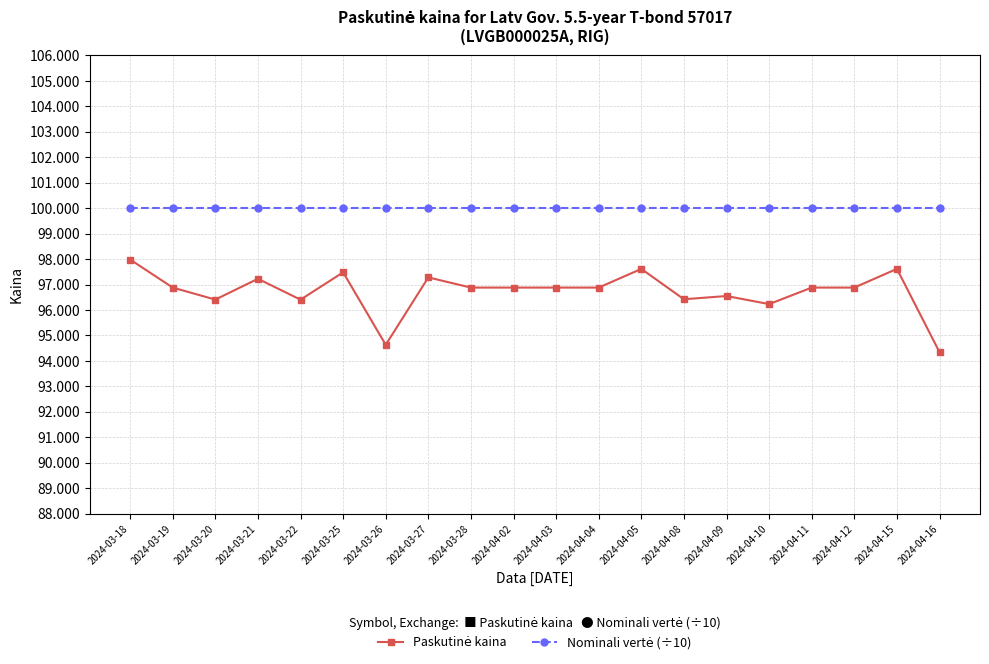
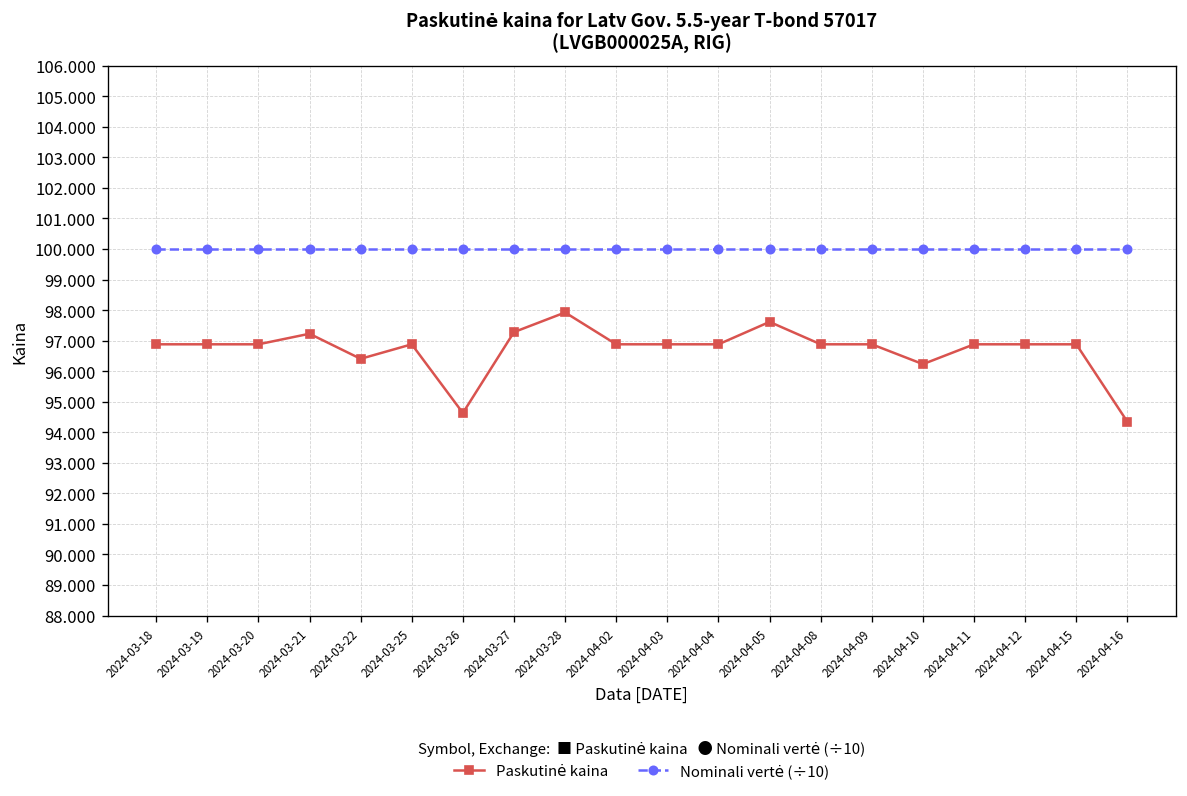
  {
    "Paskutinė kaina": {
-     "2024-03-18": 98.0,
+     "2024-03-18": 96.9,
      "2024-03-19": 96.9,
-     "2024-03-20": 96.4,
+     "2024-03-20": 96.9,
      "2024-03-21": 97.2,
      "2024-03-22": 96.4,
-     "2024-03-25": 97.5,
+     "2024-03-25": 96.9,
      "2024-03-26": 94.6,
      "2024-03-27": 97.3,
-     "2024-03-28": 96.9,
+     "2024-03-28": 97.9,
      "2024-04-02": 96.9,
      "2024-04-03": 96.9,
      "2024-04-04": 96.9,
      "2024-04-05": 97.6,
-     "2024-04-08": 96.4,
-     "2024-04-09": 96.5,
+     "2024-04-08": 96.9,
+     "2024-04-09": 96.9,
      "2024-04-10": 96.2,
      "2024-04-11": 96.9,
      "2024-04-12": 96.9,
-     "2024-04-15": 97.6,
+     "2024-04-15": 96.9,
      "2024-04-16": 94.3
    },
    "Nominali vertė (÷10)": {
      "2024-03-18": 100.0,
      "2024-03-19": 100.0,
      "2024-03-20": 100.0,
      "2024-03-21": 100.0,
      "2024-03-22": 100.0,
      "2024-03-25": 100.0,
      "2024-03-26": 100.0,
      "2024-03-27": 100.0,
      "2024-03-28": 100.0,
      "2024-04-02": 100.0,
      "2024-04-03": 100.0,
      "2024-04-04": 100.0,
      "2024-04-05": 100.0,
      "2024-04-08": 100.0,
      "2024-04-09": 100.0,
      "2024-04-10": 100.0,
      "2024-04-11": 100.0,
      "2024-04-12": 100.0,
      "2024-04-15": 100.0,
      "2024-04-16": 100.0
    }
  }
